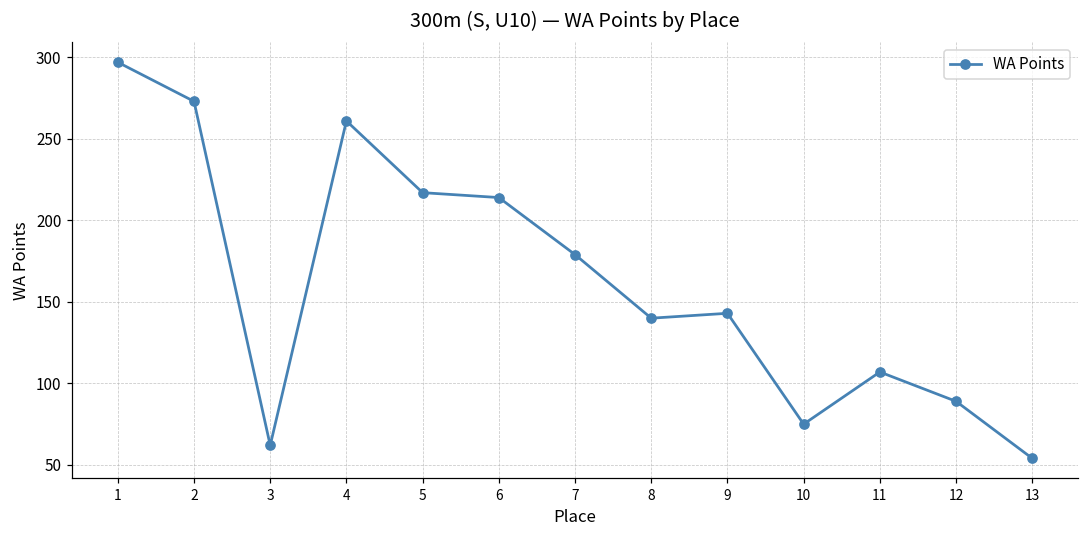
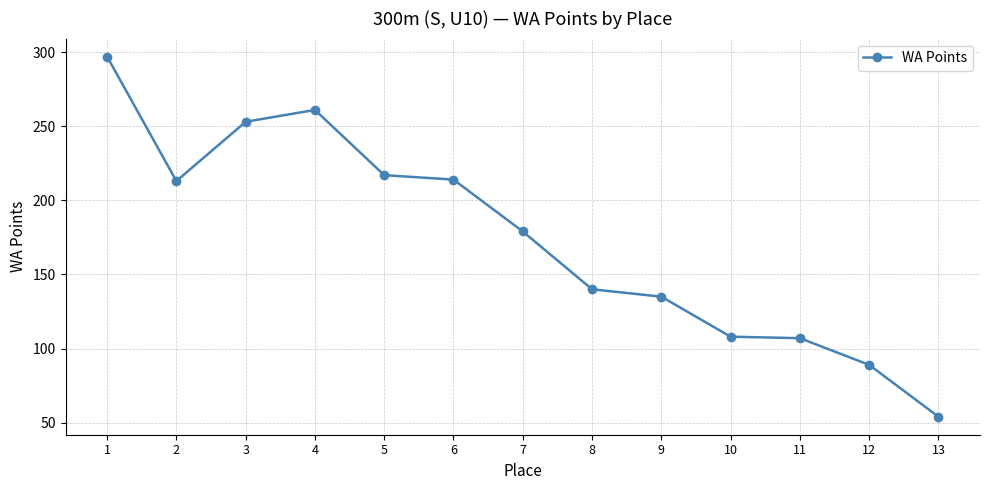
  {
    "1": 297,
-   "2": 273,
-   "3": 62,
+   "2": 213,
+   "3": 253,
    "4": 261,
    "5": 217,
    "6": 214,
    "7": 179,
    "8": 140,
-   "9": 143,
-   "10": 75,
+   "9": 135,
+   "10": 108,
    "11": 107,
    "12": 89,
    "13": 54
  }
